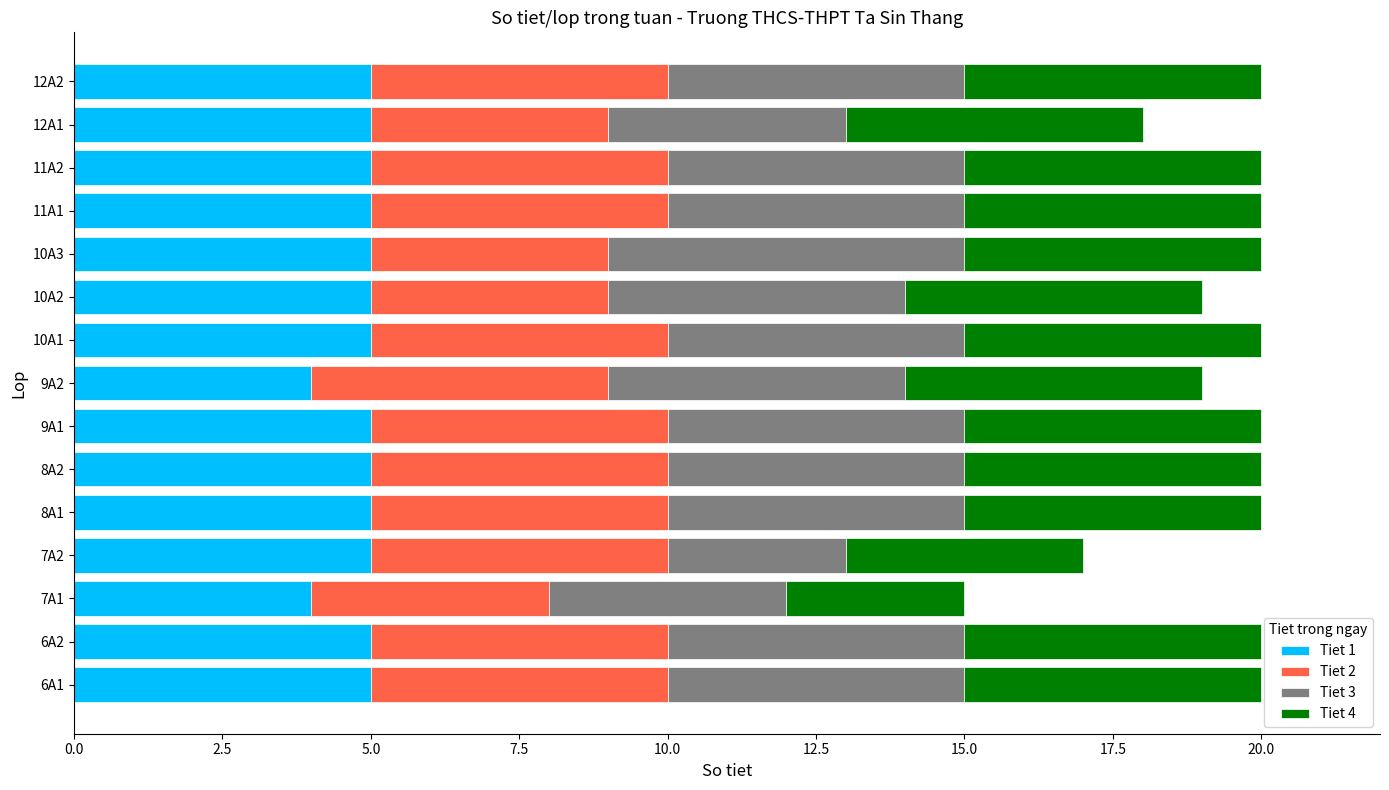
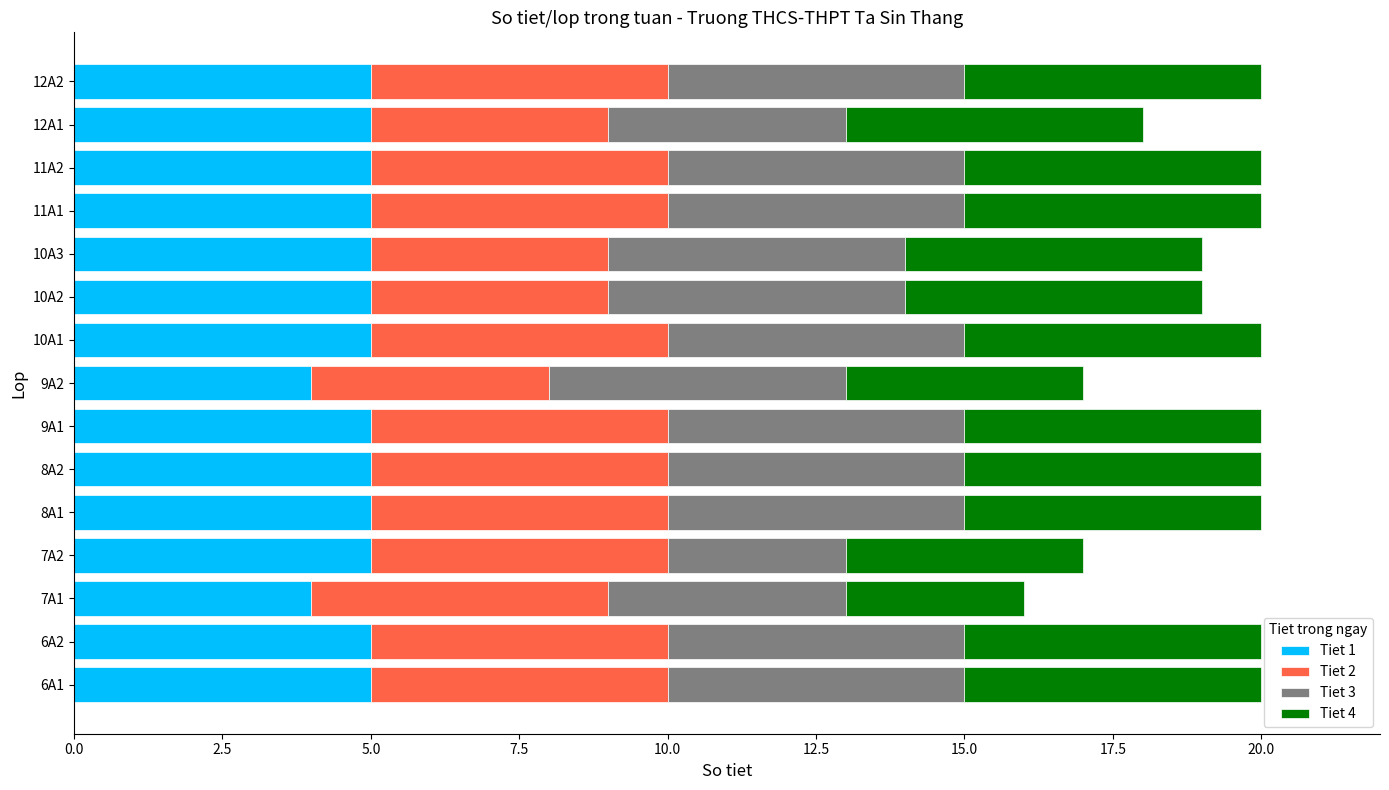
  {
    "Tiet 1": {
      "12A2": 5,
      "12A1": 5,
      "11A2": 5,
      "11A1": 5,
      "10A3": 5,
      "10A2": 5,
      "10A1": 5,
      "9A2": 4,
      "9A1": 5,
      "8A2": 5,
      "8A1": 5,
      "7A2": 5,
      "7A1": 4,
      "6A2": 5,
      "6A1": 5
    },
    "Tiet 2": {
      "12A2": 5,
      "12A1": 4,
      "11A2": 5,
      "11A1": 5,
      "10A3": 4,
      "10A2": 4,
      "10A1": 5,
-     "9A2": 5,
+     "9A2": 4,
      "9A1": 5,
      "8A2": 5,
      "8A1": 5,
      "7A2": 5,
-     "7A1": 4,
+     "7A1": 5,
      "6A2": 5,
      "6A1": 5
    },
    "Tiet 3": {
      "12A2": 5,
      "12A1": 4,
      "11A2": 5,
      "11A1": 5,
-     "10A3": 6,
+     "10A3": 5,
      "10A2": 5,
      "10A1": 5,
      "9A2": 5,
      "9A1": 5,
      "8A2": 5,
      "8A1": 5,
      "7A2": 3,
      "7A1": 4,
      "6A2": 5,
      "6A1": 5
    },
    "Tiet 4": {
      "12A2": 5,
      "12A1": 5,
      "11A2": 5,
      "11A1": 5,
      "10A3": 5,
      "10A2": 5,
      "10A1": 5,
-     "9A2": 5,
+     "9A2": 4,
      "9A1": 5,
      "8A2": 5,
      "8A1": 5,
      "7A2": 4,
      "7A1": 3,
      "6A2": 5,
      "6A1": 5
    }
  }
